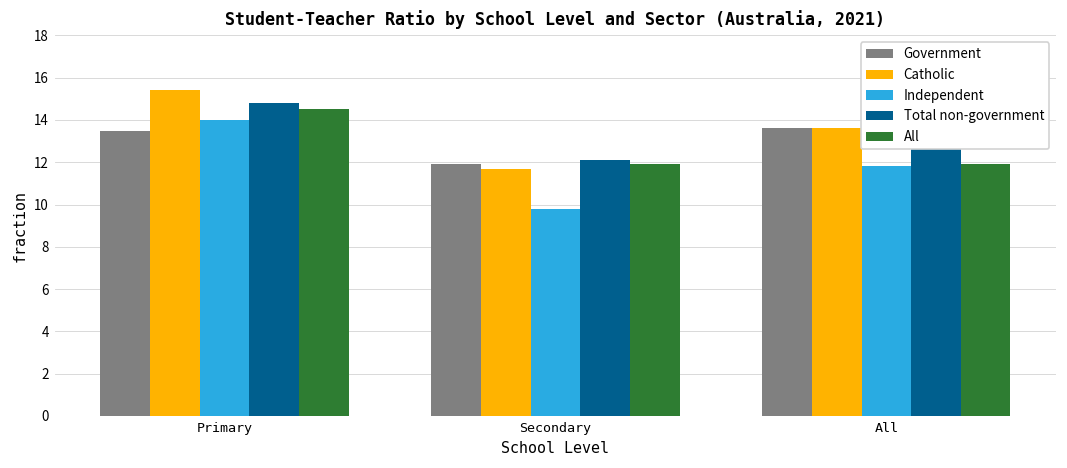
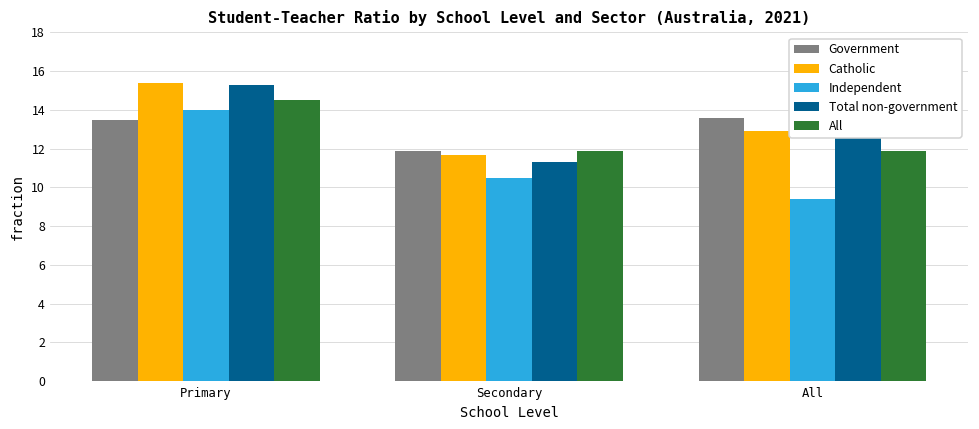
  {
    "Government": {
      "Primary": 13.5,
      "Secondary": 11.9,
      "All": 13.6
    },
    "Catholic": {
      "Primary": 15.4,
      "Secondary": 11.7,
-     "All": 13.6
+     "All": 12.9
    },
    "Independent": {
      "Primary": 14.0,
-     "Secondary": 9.8,
-     "All": 11.8
+     "Secondary": 10.5,
+     "All": 9.4
    },
    "Total non-government": {
-     "Primary": 14.8,
-     "Secondary": 12.1
+     "Primary": 15.3,
+     "Secondary": 11.3
    },
    "All": {
      "Primary": 14.5,
      "Secondary": 11.9,
      "All": 11.9
    }
  }
